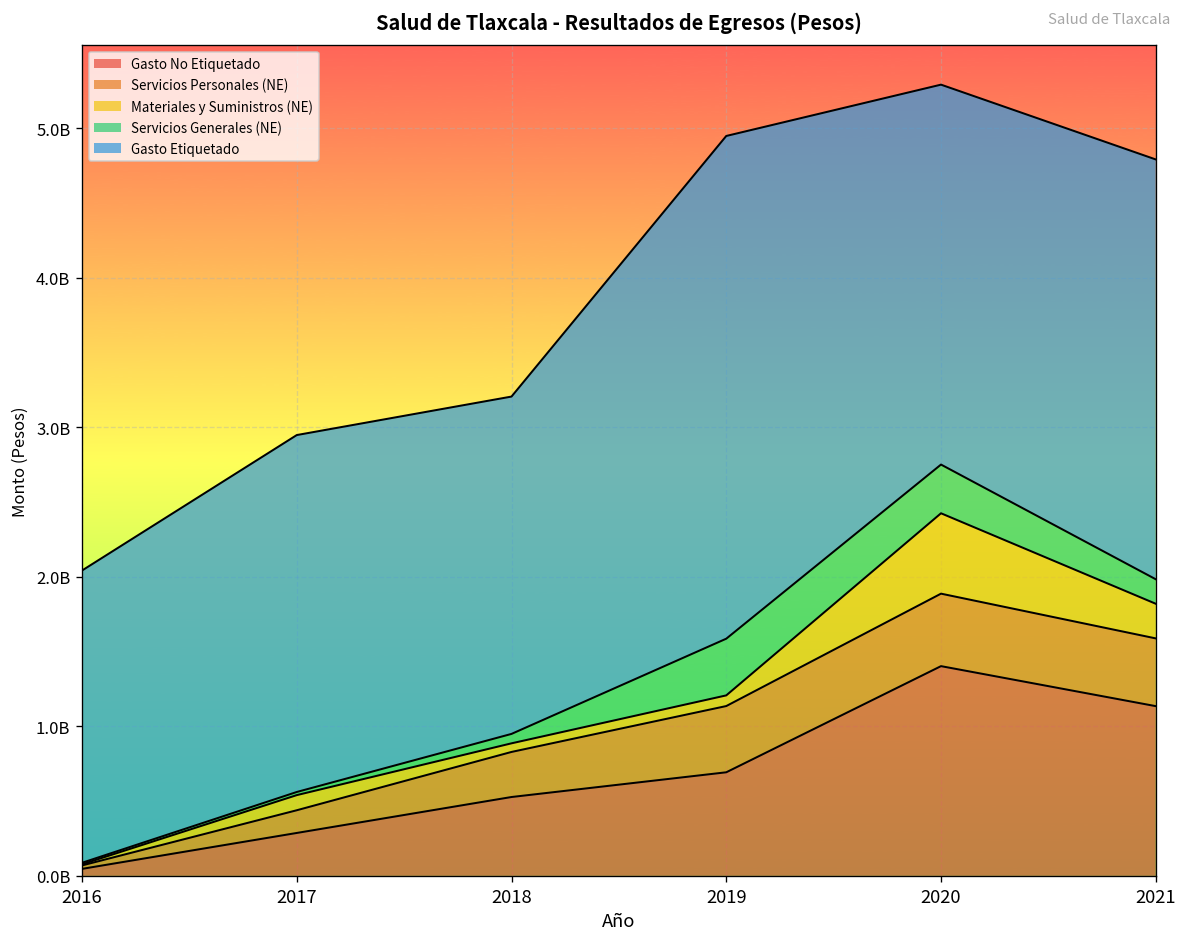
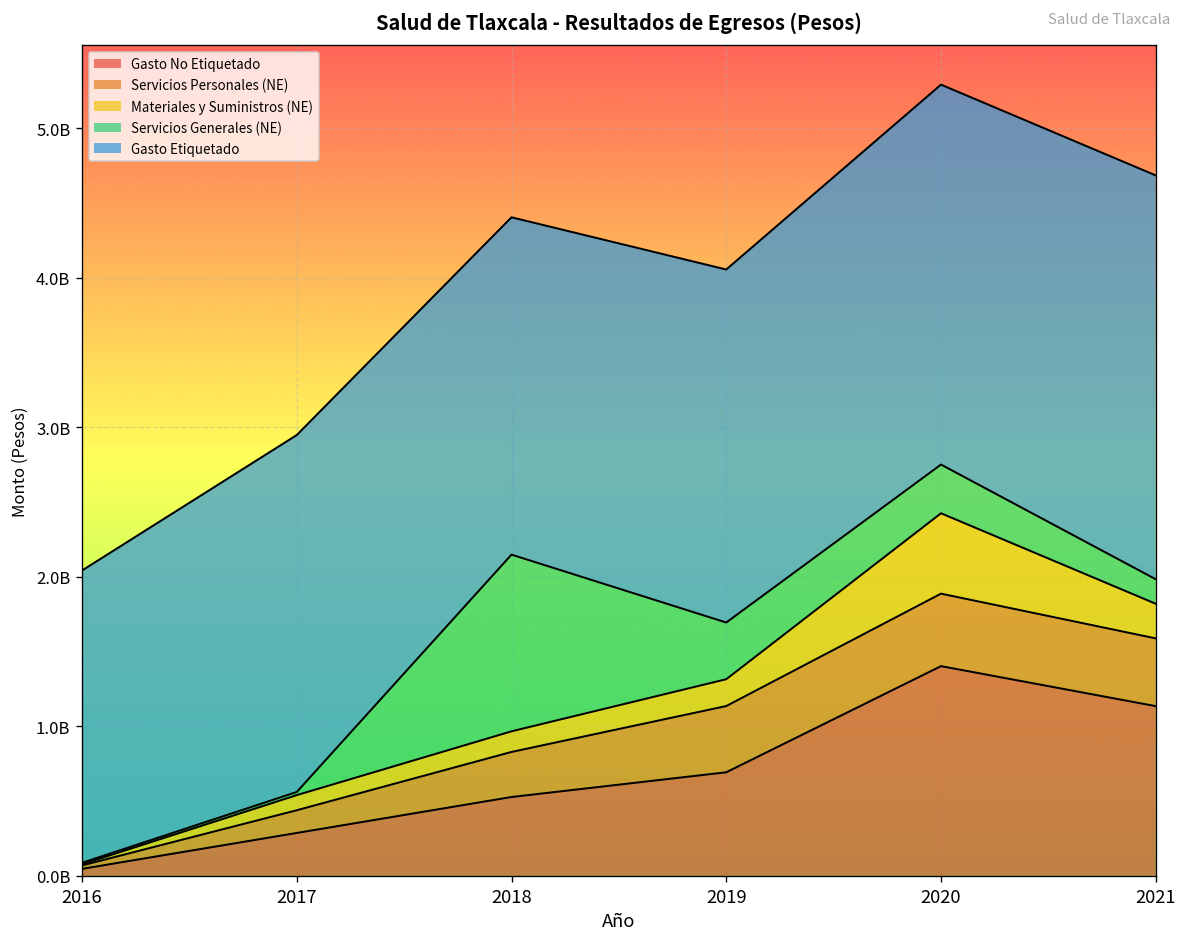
  {
    "Materiales y Suministros (NE)": {
      "2017": 100000000,
-     "2018": 60000000,
-     "2019": 70000000,
+     "2018": 140000000,
+     "2019": 180000000,
      "2020": 540000000,
      "2021": 230000000
    },
    "Servicios Generales (NE)": {
      "2017": 20000000,
-     "2018": 60000000,
+     "2018": 1180000000,
      "2019": 380000000,
      "2020": 330000000,
      "2021": 160000000
    },
    "Gasto Etiquetado": {
      "2016": 1950000000,
      "2017": 2390000000,
      "2018": 2260000000,
-     "2019": 3360000000,
+     "2019": 2360000000,
      "2020": 2540000000,
-     "2021": 2810000000
+     "2021": 2700000000
    }
  }
